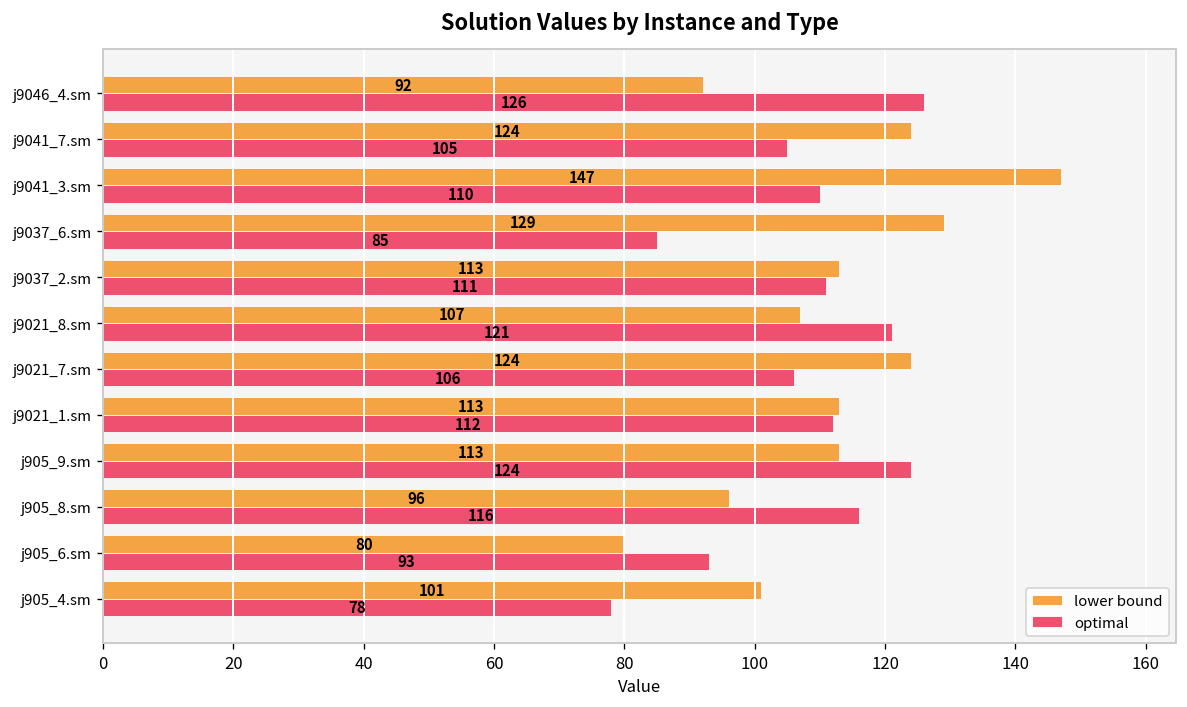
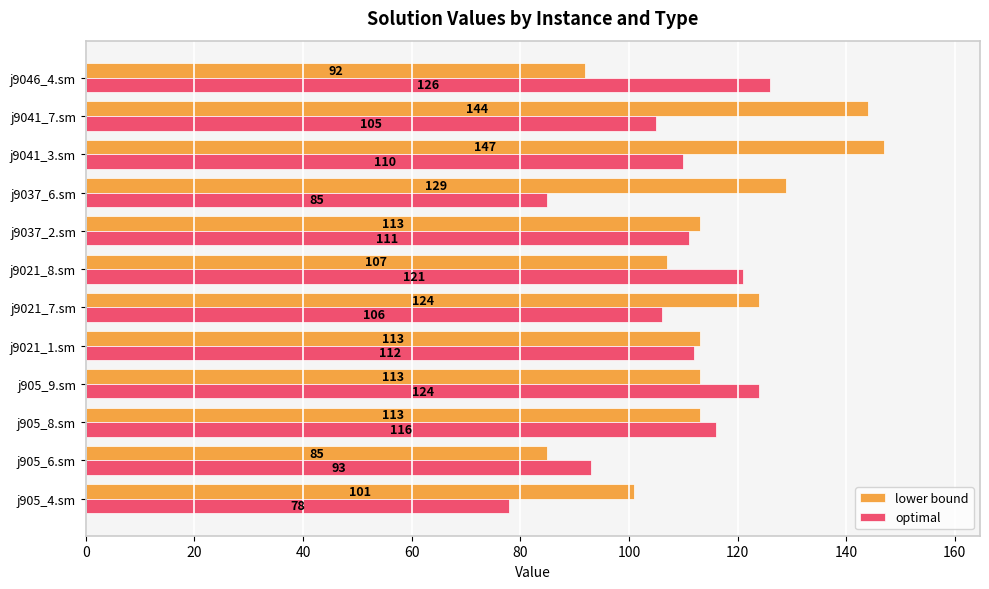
  {
    "lower bound": {
      "j9046_4.sm": 92,
-     "j9041_7.sm": 124,
+     "j9041_7.sm": 144,
      "j9041_3.sm": 147,
      "j9037_6.sm": 129,
      "j9037_2.sm": 113,
      "j9021_8.sm": 107,
      "j9021_7.sm": 124,
      "j9021_1.sm": 113,
      "j905_9.sm": 113,
-     "j905_8.sm": 96,
-     "j905_6.sm": 80,
+     "j905_8.sm": 113,
+     "j905_6.sm": 85,
      "j905_4.sm": 101
    },
    "optimal": {
      "j9046_4.sm": 126,
      "j9041_7.sm": 105,
      "j9041_3.sm": 110,
      "j9037_6.sm": 85,
      "j9037_2.sm": 111,
      "j9021_8.sm": 121,
      "j9021_7.sm": 106,
      "j9021_1.sm": 112,
      "j905_9.sm": 124,
      "j905_8.sm": 116,
      "j905_6.sm": 93,
      "j905_4.sm": 78
    }
  }
